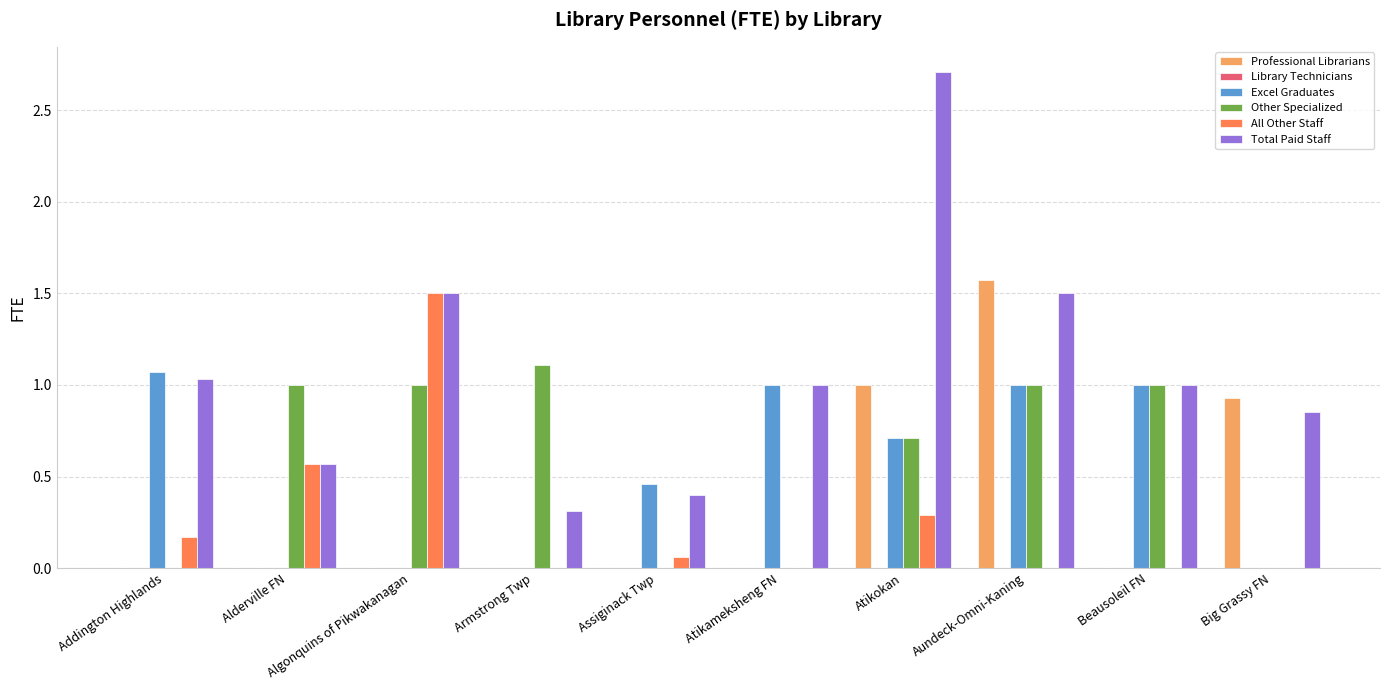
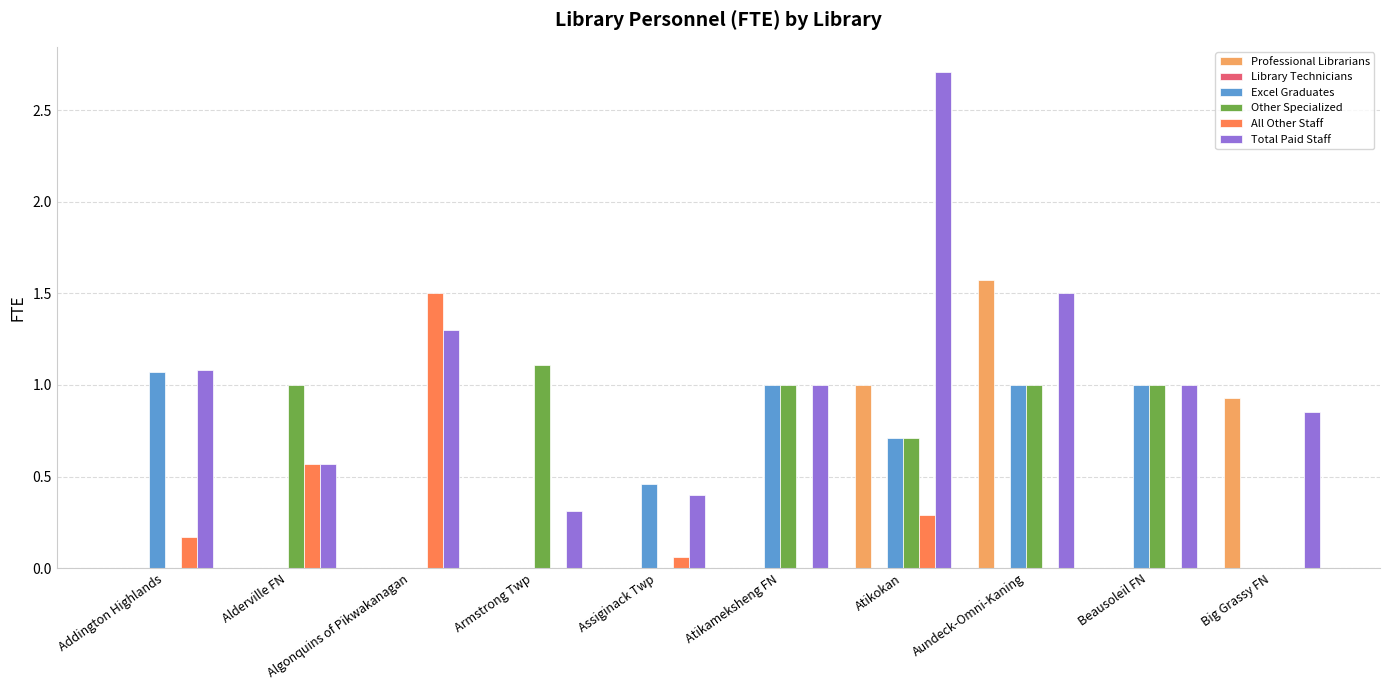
  {
    "Excel Graduates": {
      "Addington Highlands": 1.07,
      "Alderville FN": 0.00,
      "Algonquins of Pikwakanagan": 0.00,
      "Armstrong Twp": 0.00,
      "Assiginack Twp": 0.46,
      "Atikameksheng FN": 1.00,
      "Atikokan": 0.71,
      "Aundeck-Omni-Kaning": 1.00,
      "Beausoleil FN": 1.00,
      "Big Grassy FN": 0.00
    },
    "Other Specialized": {
      "Addington Highlands": 0,
      "Alderville FN": 1,
-     "Algonquins of Pikwakanagan": 1,
+     "Algonquins of Pikwakanagan": 0,
      "Armstrong Twp": 1.11,
      "Assiginack Twp": 0,
-     "Atikameksheng FN": 0,
+     "Atikameksheng FN": 1,
      "Atikokan": 0.71,
      "Aundeck-Omni-Kaning": 1,
      "Beausoleil FN": 1,
      "Big Grassy FN": 0
    },
    "Total Paid Staff": {
-     "Addington Highlands": 1.03,
+     "Addington Highlands": 1.08,
      "Alderville FN": 0.57,
-     "Algonquins of Pikwakanagan": 1.5,
+     "Algonquins of Pikwakanagan": 1.3,
      "Armstrong Twp": 0.31,
      "Assiginack Twp": 0.40,
      "Atikameksheng FN": 1.00,
      "Atikokan": 2.71,
      "Aundeck-Omni-Kaning": 1.50,
      "Beausoleil FN": 1.00,
      "Big Grassy FN": 0.85
    }
  }
